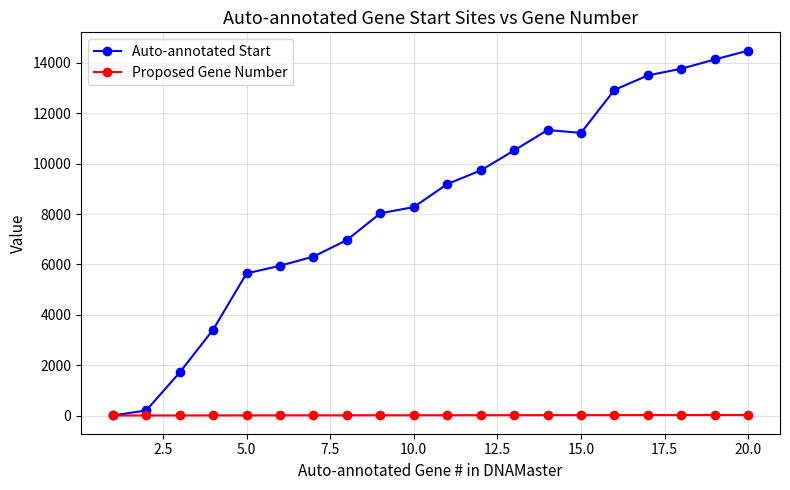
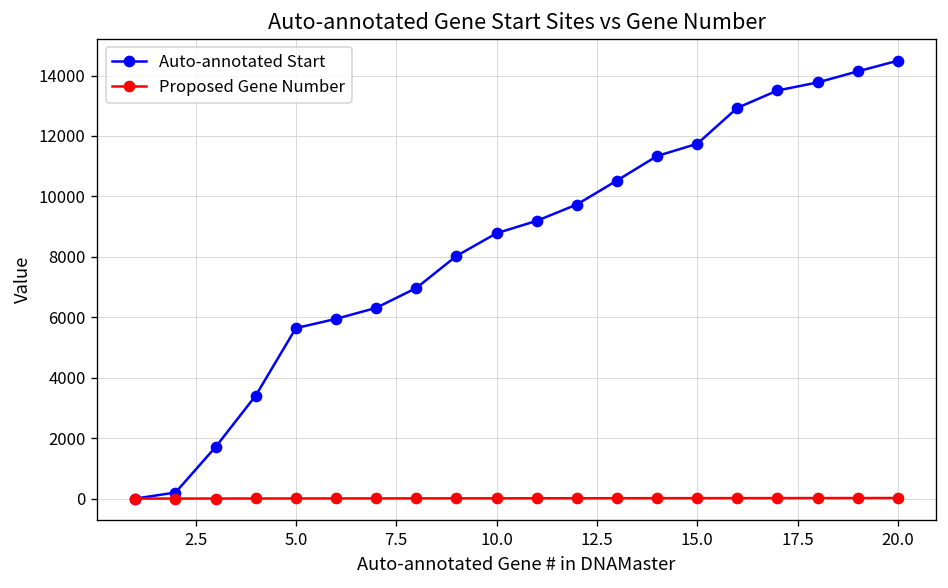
  {
    "Auto-annotated Start": {
      "5.0": 5600,
-     "10.0": 8300,
-     "15.0": 11200,
+     "10.0": 8800,
+     "15.0": 11700,
      "20.0": 14500
    },
    "Proposed Gene Number": {
      "5.0": 0,
      "10.0": 0,
      "15.0": 0,
      "20.0": 0
    }
  }
